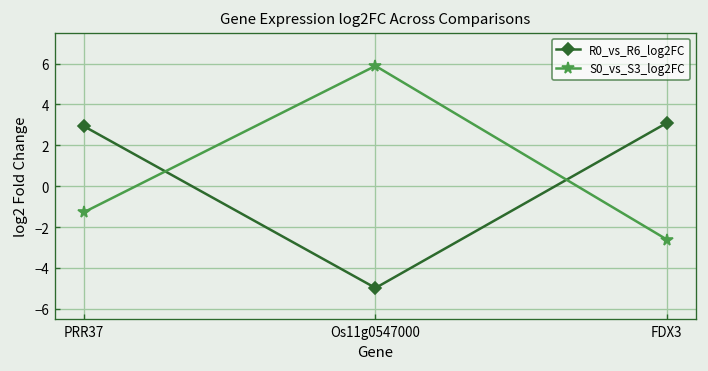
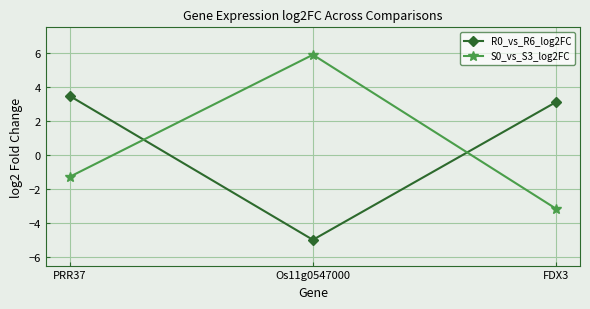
  {
    "R0_vs_R6_log2FC": {
-     "PRR37": 2.9,
+     "PRR37": 3.5,
      "Os11g0547000": -5.0,
      "FDX3": 3.1
    },
    "S0_vs_S3_log2FC": {
      "PRR37": -1.3,
      "Os11g0547000": 5.9,
-     "FDX3": -2.6
+     "FDX3": -3.1
    }
  }
